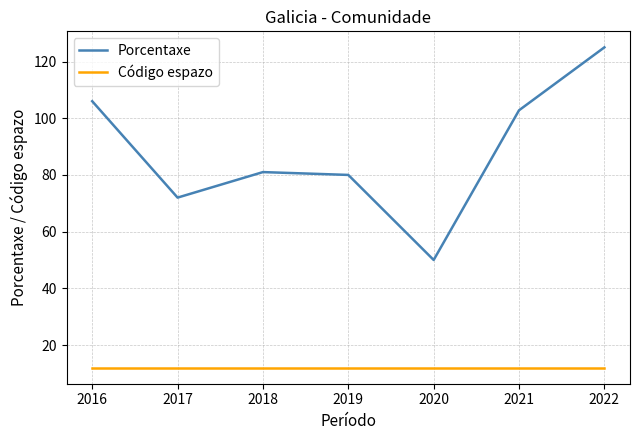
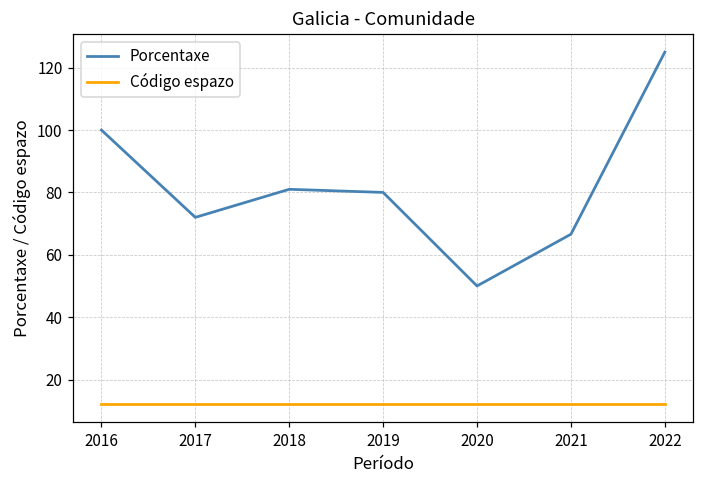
  {
    "Porcentaxe": {
-     "2016": 106,
+     "2016": 100,
      "2017": 72,
      "2018": 81,
      "2019": 80,
      "2020": 50,
-     "2021": 103,
+     "2021": 67,
      "2022": 125
    },
    "Código espazo": {
      "2016": 12,
      "2017": 12,
      "2018": 12,
      "2019": 12,
      "2020": 12,
      "2021": 12,
      "2022": 12
    }
  }
